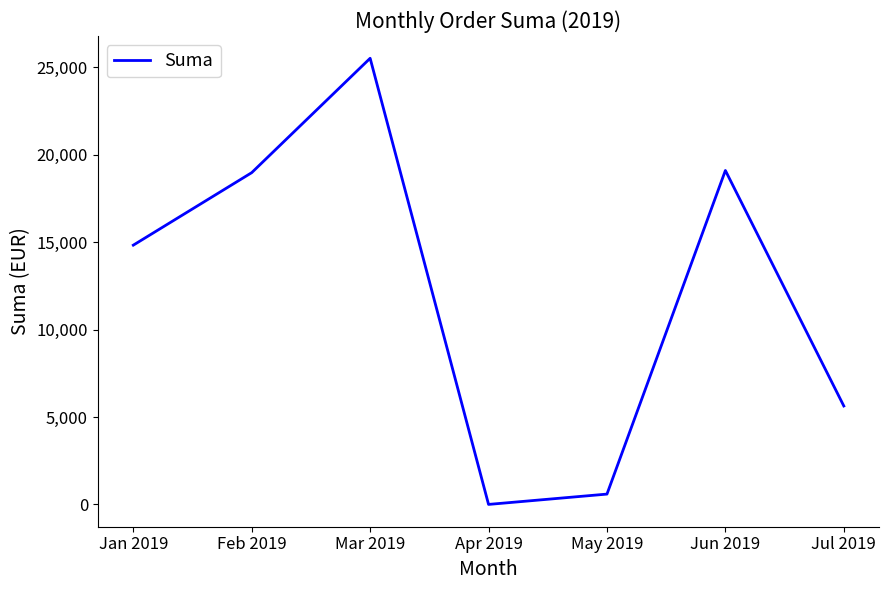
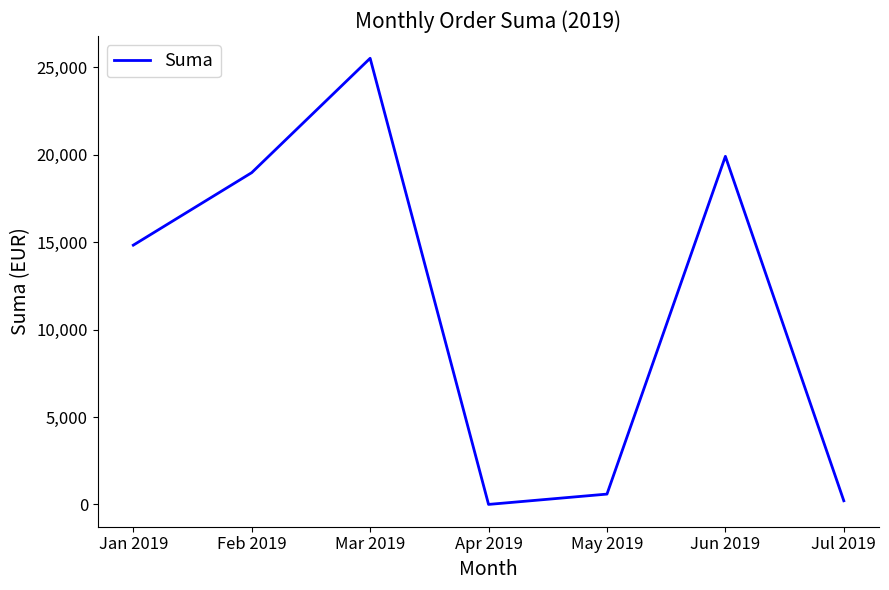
  {
    "Jan 2019": "14,800",
    "Feb 2019": "19,000",
    "Mar 2019": "25,500",
    "Apr 2019": "0",
    "May 2019": "600",
-   "Jun 2019": "19,100",
-   "Jul 2019": "5,600"
+   "Jun 2019": "19,900",
+   "Jul 2019": "200"
  }
